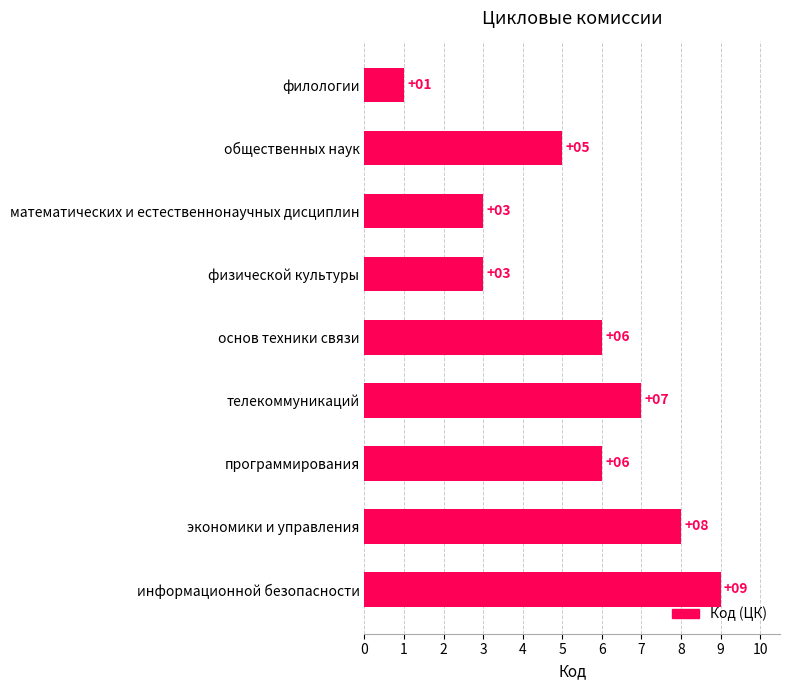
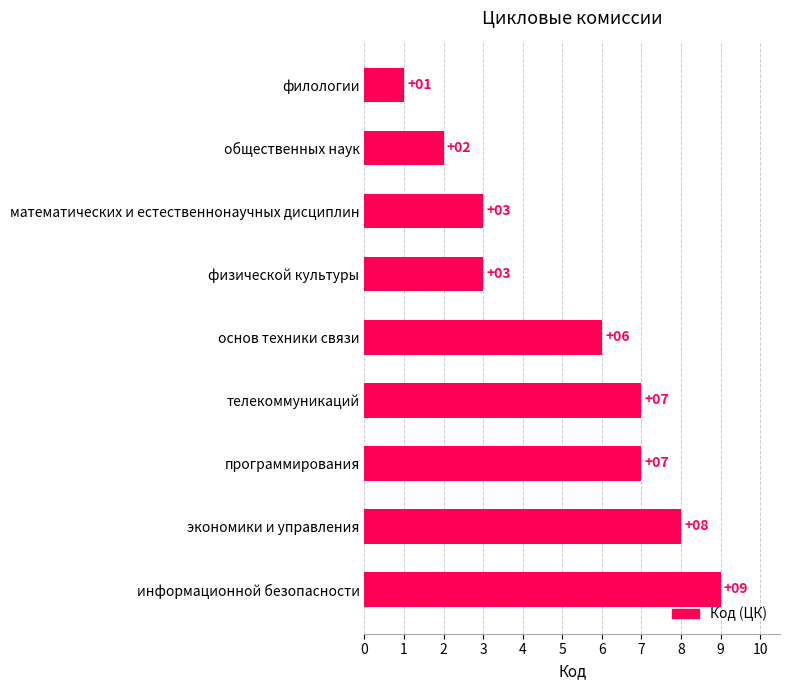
  {
    "филологии": "+01",
-   "общественных наук": "+05",
+   "общественных наук": "+02",
    "математических и естественнонаучных дисциплин": "+03",
    "физической культуры": "+03",
    "основ техники связи": "+06",
    "телекоммуникаций": "+07",
-   "программирования": "+06",
+   "программирования": "+07",
    "экономики и управления": "+08",
    "информационной безопасности": "+09"
  }
